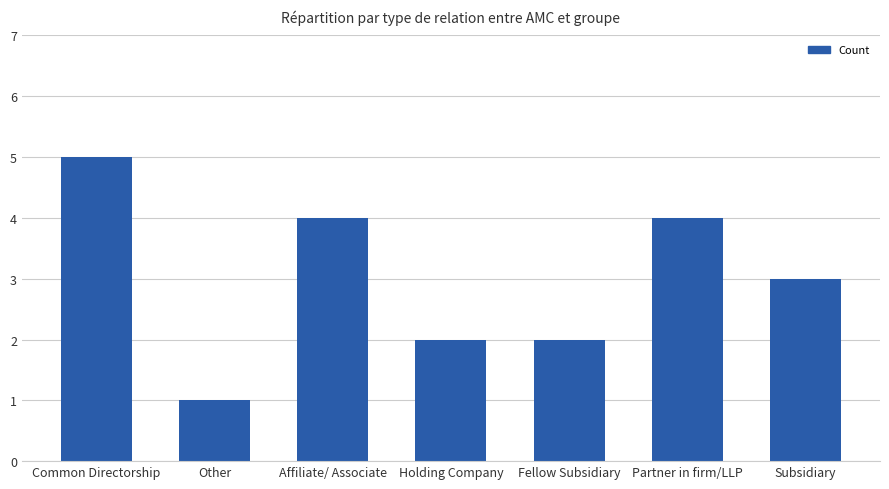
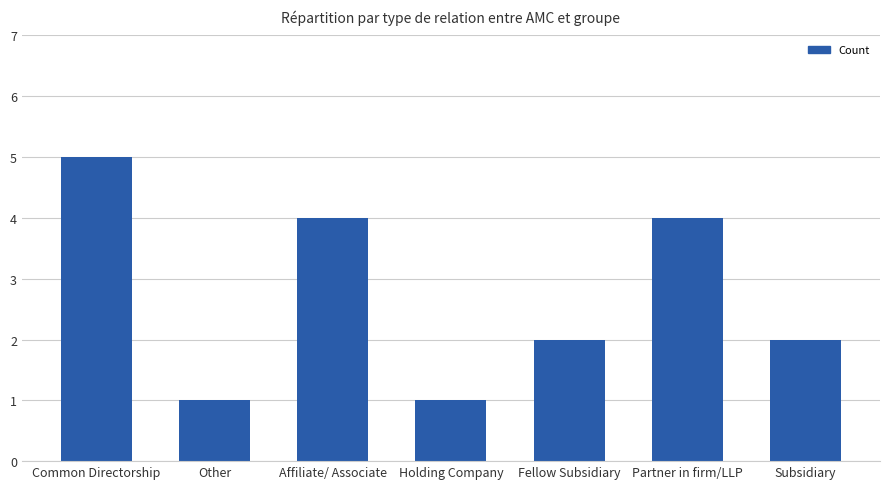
  {
    "Common Directorship": 5,
    "Other": 1,
    "Affiliate/ Associate": 4,
-   "Holding Company": 2,
+   "Holding Company": 1,
    "Fellow Subsidiary": 2,
    "Partner in firm/LLP": 4,
-   "Subsidiary": 3
+   "Subsidiary": 2
  }
